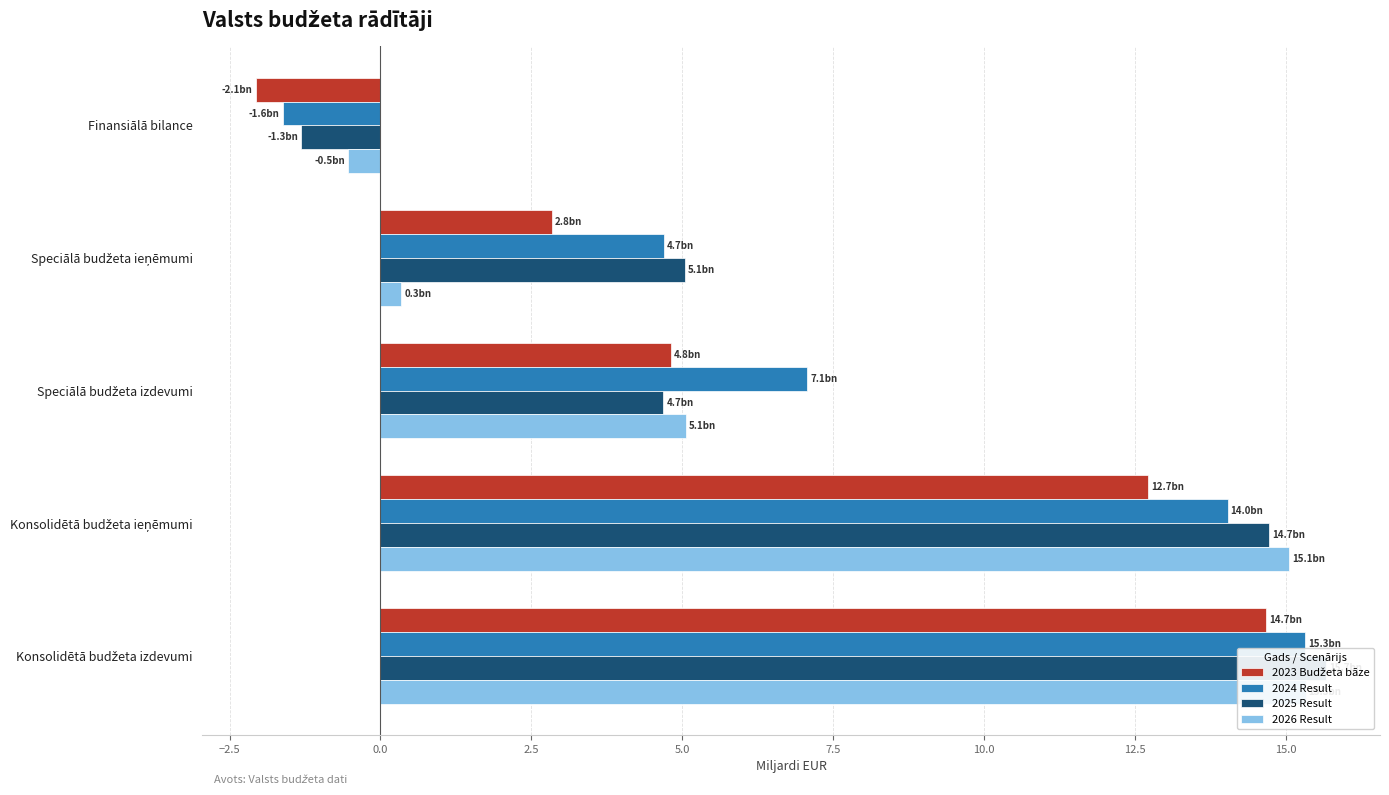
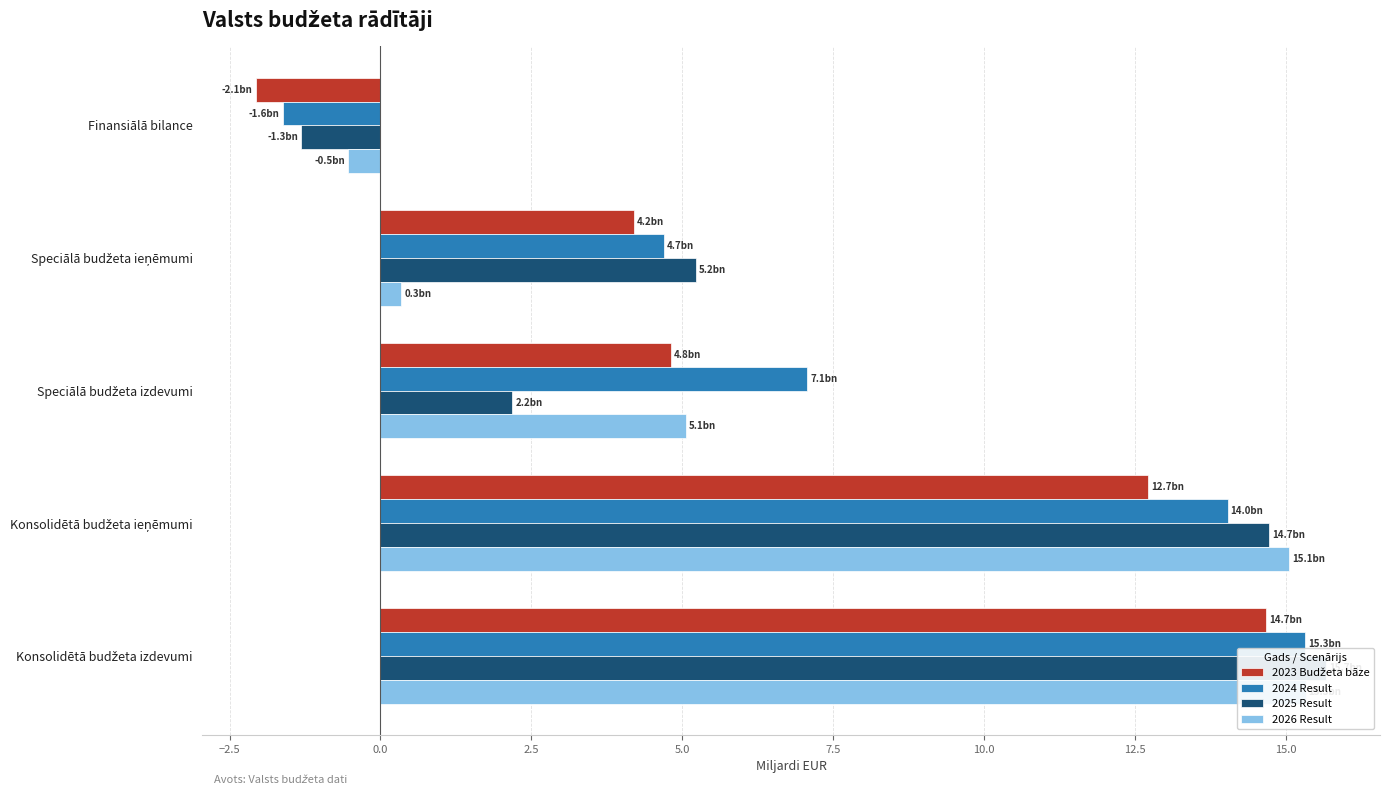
  {
    "2023 Budžeta bāze": {
      "Finansiālā bilance": -2.1,
-     "Speciālā budžeta ieņēmumi": 2.8,
+     "Speciālā budžeta ieņēmumi": 4.2,
      "Speciālā budžeta izdevumi": 4.8,
      "Konsolidētā budžeta ieņēmumi": 12.7,
      "Konsolidētā budžeta izdevumi": 14.7
    },
    "2024 Result": {
      "Finansiālā bilance": -1.6,
      "Speciālā budžeta ieņēmumi": 4.7,
      "Speciālā budžeta izdevumi": 7.1,
      "Konsolidētā budžeta ieņēmumi": 14.0
    },
    "2025 Result": {
      "Finansiālā bilance": -1.3,
-     "Speciālā budžeta ieņēmumi": 5.1,
-     "Speciālā budžeta izdevumi": 4.7,
+     "Speciālā budžeta ieņēmumi": 5.2,
+     "Speciālā budžeta izdevumi": 2.2,
      "Konsolidētā budžeta ieņēmumi": 14.7
    },
    "2026 Result": {
      "Finansiālā bilance": -0.5,
      "Speciālā budžeta ieņēmumi": 0.3,
      "Speciālā budžeta izdevumi": 5.1,
      "Konsolidētā budžeta ieņēmumi": 15.1
    }
  }
